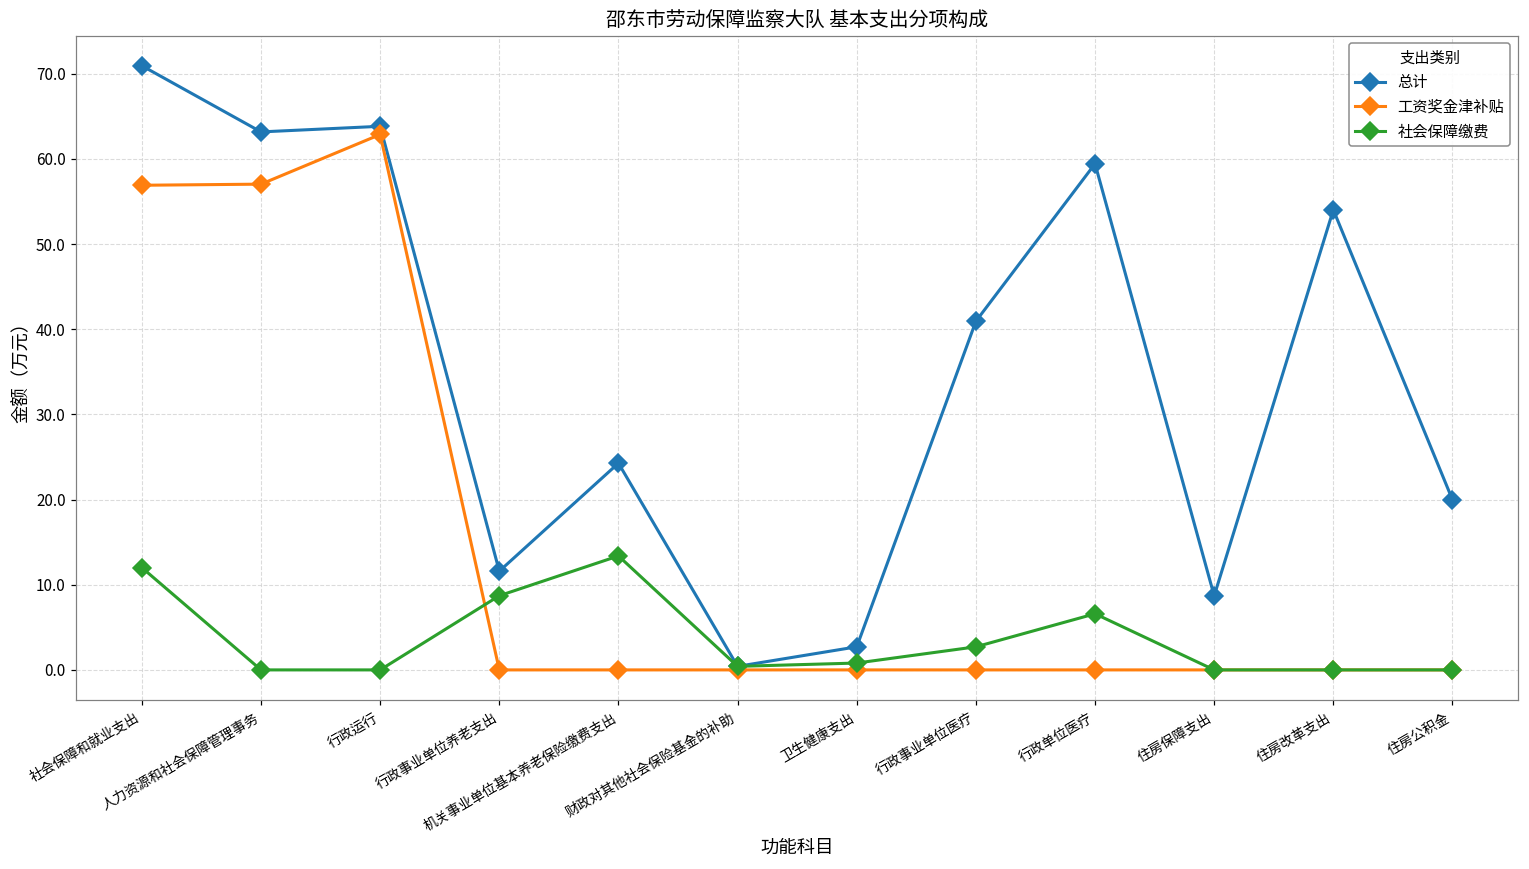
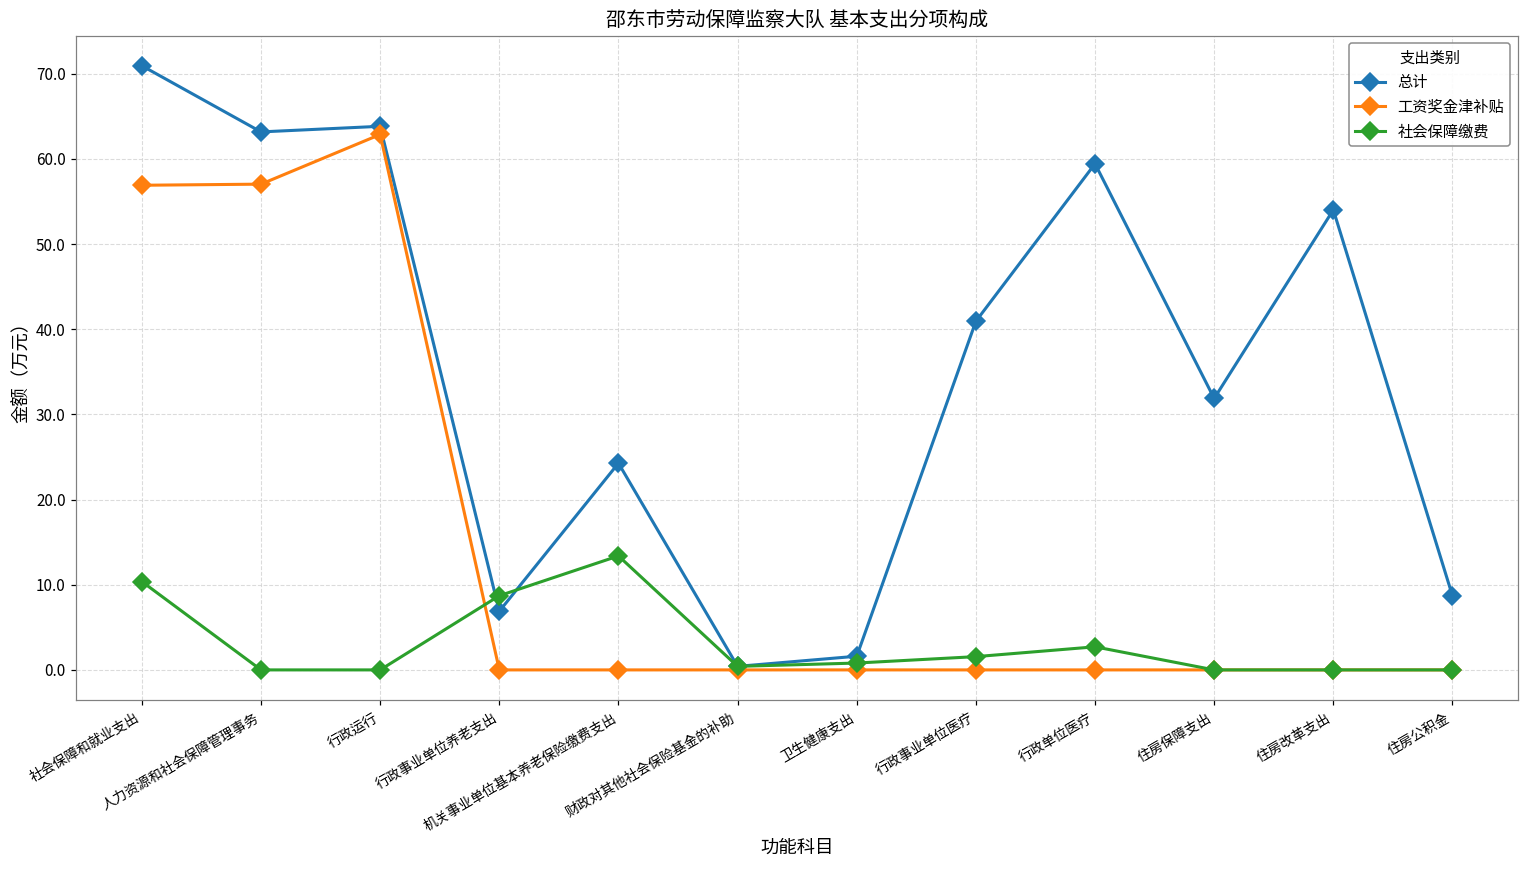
  {
    "总计": {
      "社会保障和就业支出": 71,
      "人力资源和社会保障管理事务": 63,
      "行政运行": 64,
-     "行政事业单位养老支出": 12,
+     "行政事业单位养老支出": 7,
      "机关事业单位基本养老保险缴费支出": 24,
-     "卫生健康支出": 3,
+     "卫生健康支出": 2,
      "行政事业单位医疗": 41,
      "行政单位医疗": 59,
-     "住房保障支出": 9,
+     "住房保障支出": 32,
      "住房改革支出": 54,
-     "住房公积金": 20
+     "住房公积金": 9
    },
    "工资奖金津补贴": {
      "社会保障和就业支出": 57,
      "人力资源和社会保障管理事务": 57,
      "行政运行": 63,
      "行政事业单位养老支出": 0,
      "机关事业单位基本养老保险缴费支出": 0,
      "财政对其他社会保险基金的补助": 0,
      "卫生健康支出": 0,
      "行政事业单位医疗": 0,
      "行政单位医疗": 0
    },
    "社会保障缴费": {
-     "社会保障和就业支出": 12,
+     "社会保障和就业支出": 10,
      "人力资源和社会保障管理事务": 0,
      "行政运行": 0,
      "行政事业单位养老支出": 9,
      "机关事业单位基本养老保险缴费支出": 13,
      "卫生健康支出": 1,
-     "行政事业单位医疗": 3,
-     "行政单位医疗": 7
+     "行政事业单位医疗": 2,
+     "行政单位医疗": 3
    }
  }
